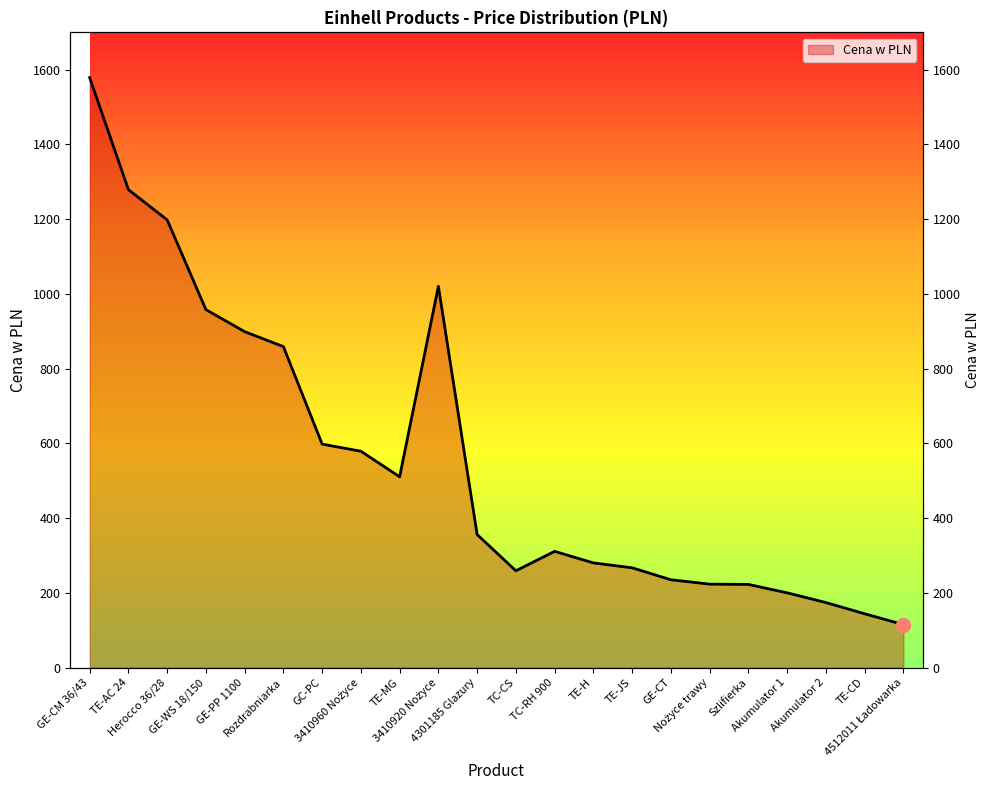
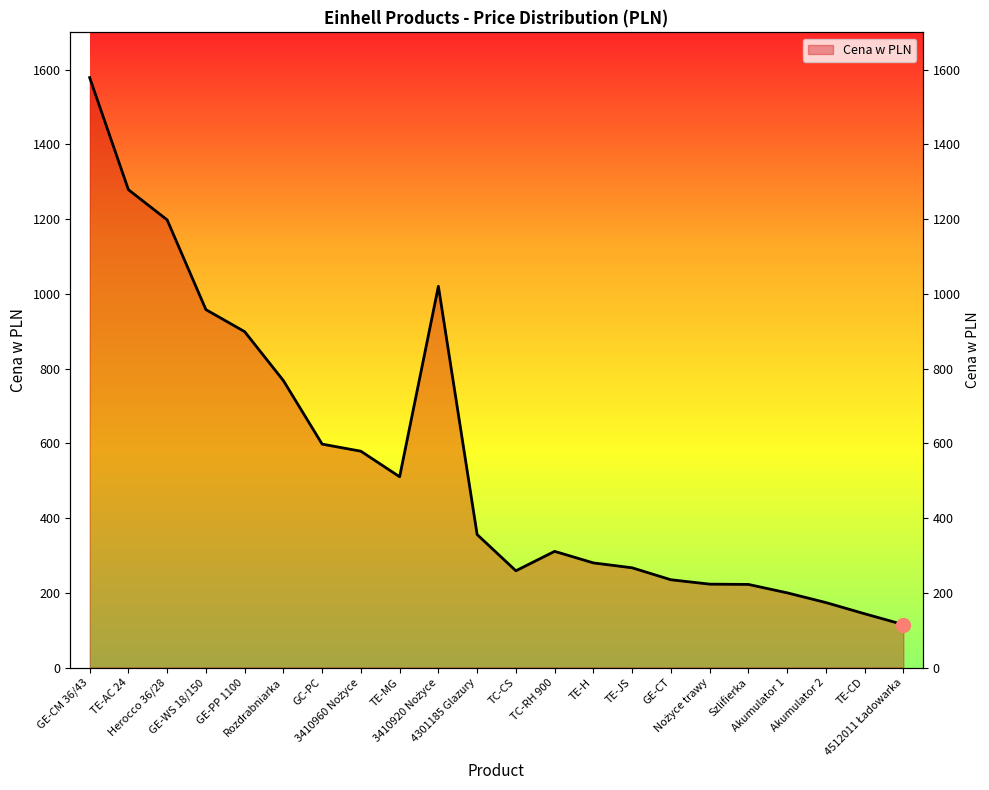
  {
    "Cena w PLN": {
      "GE-CM 36/43": 1580,
      "TE-AC 24": 1280,
      "Herocco 36/28": 1200,
      "GE-WS 18/150": 960,
      "GE-PP 1100": 900,
-     "Rozdrabniarka": 860,
+     "Rozdrabniarka": 770,
      "GC-PC": 600,
      "3410960 Nożyce": 580,
      "TE-MG": 510,
      "3410920 Nożyce": 1020,
      "4301185 Glazury": 360,
      "TC-CS": 260,
      "TC-RH 900": 310,
      "TE-H": 280,
      "TE-JS": 270,
      "GE-CT": 240,
      "Nożyce trawy": 220,
      "Szlifierka": 220,
      "Akumulator 1": 200,
      "Akumulator 2": 170,
      "TE-CD": 140
    }
  }
